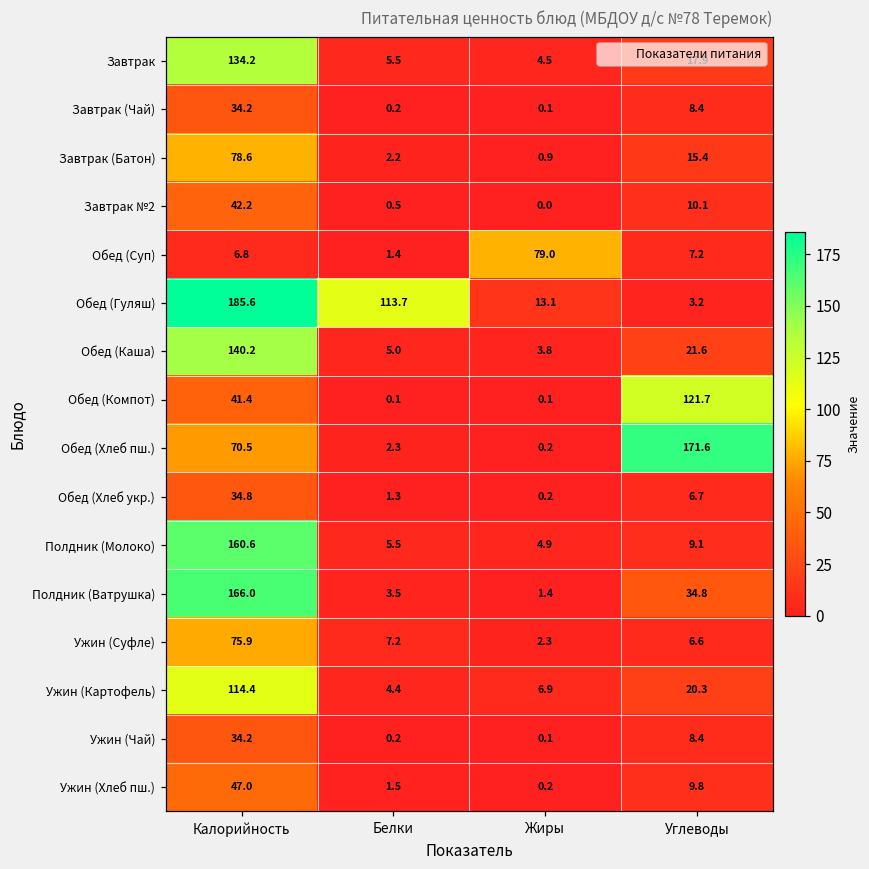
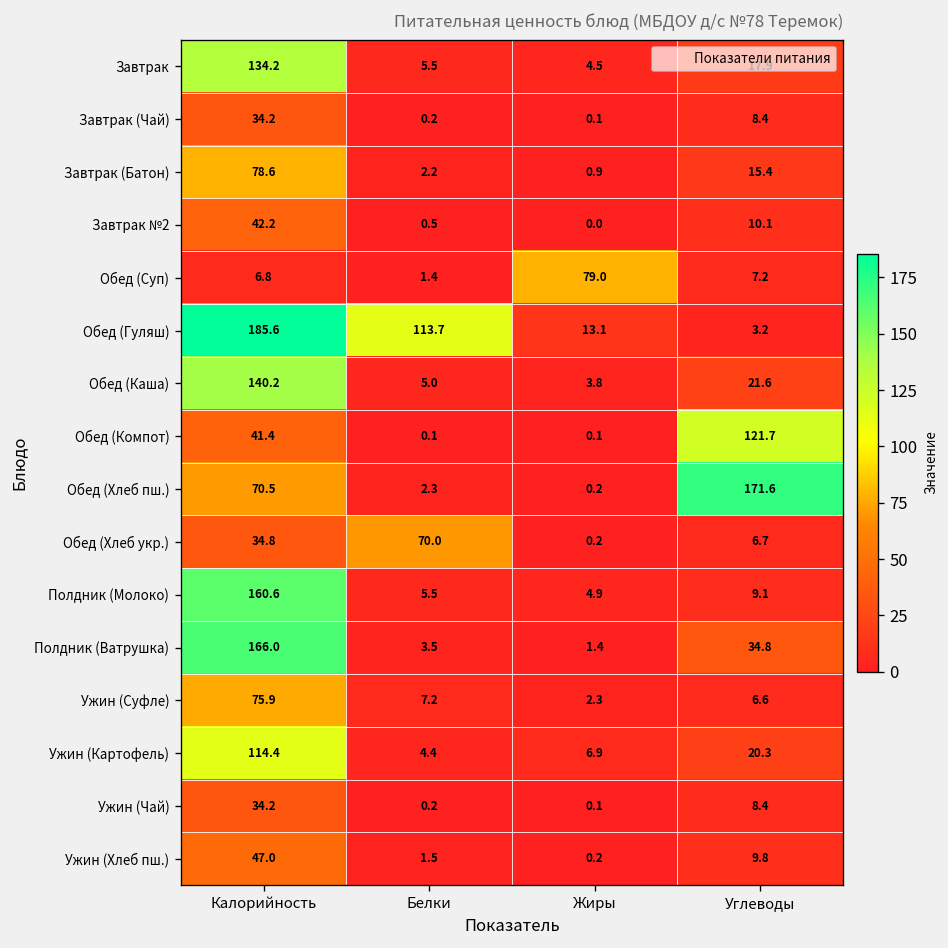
  {
    "Завтрак": {
      "Калорийность": 134.2,
      "Белки": 5.5,
      "Жиры": 4.5
    },
    "Завтрак (Чай)": {
      "Калорийность": 34.2,
      "Белки": 0.2,
      "Жиры": 0.1,
      "Углеводы": 8.4
    },
    "Завтрак (Батон)": {
      "Калорийность": 78.6,
      "Белки": 2.2,
      "Жиры": 0.9,
      "Углеводы": 15.4
    },
    "Завтрак №2": {
      "Калорийность": 42.2,
      "Белки": 0.5,
      "Жиры": 0.0,
      "Углеводы": 10.1
    },
    "Обед (Суп)": {
      "Калорийность": 6.8,
      "Белки": 1.4,
      "Жиры": 79.0,
      "Углеводы": 7.2
    },
    "Обед (Гуляш)": {
      "Калорийность": 185.6,
      "Белки": 113.7,
      "Жиры": 13.1,
      "Углеводы": 3.2
    },
    "Обед (Каша)": {
      "Калорийность": 140.2,
      "Белки": 5.0,
      "Жиры": 3.8,
      "Углеводы": 21.6
    },
    "Обед (Компот)": {
      "Калорийность": 41.4,
      "Белки": 0.1,
      "Жиры": 0.1,
      "Углеводы": 121.7
    },
    "Обед (Хлеб пш.)": {
      "Калорийность": 70.5,
      "Белки": 2.3,
      "Жиры": 0.2,
      "Углеводы": 171.6
    },
    "Обед (Хлеб укр.)": {
      "Калорийность": 34.8,
-     "Белки": 1.3,
+     "Белки": 70.0,
      "Жиры": 0.2,
      "Углеводы": 6.7
    },
    "Полдник (Молоко)": {
      "Калорийность": 160.6,
      "Белки": 5.5,
      "Жиры": 4.9,
      "Углеводы": 9.1
    },
    "Полдник (Ватрушка)": {
      "Калорийность": 166.0,
      "Белки": 3.5,
      "Жиры": 1.4,
      "Углеводы": 34.8
    },
    "Ужин (Суфле)": {
      "Калорийность": 75.9,
      "Белки": 7.2,
      "Жиры": 2.3,
      "Углеводы": 6.6
    },
    "Ужин (Картофель)": {
      "Калорийность": 114.4,
      "Белки": 4.4,
      "Жиры": 6.9,
      "Углеводы": 20.3
    },
    "Ужин (Чай)": {
      "Калорийность": 34.2,
      "Белки": 0.2,
      "Жиры": 0.1,
      "Углеводы": 8.4
    },
    "Ужин (Хлеб пш.)": {
      "Калорийность": 47.0,
      "Белки": 1.5,
      "Жиры": 0.2,
      "Углеводы": 9.8
    }
  }
